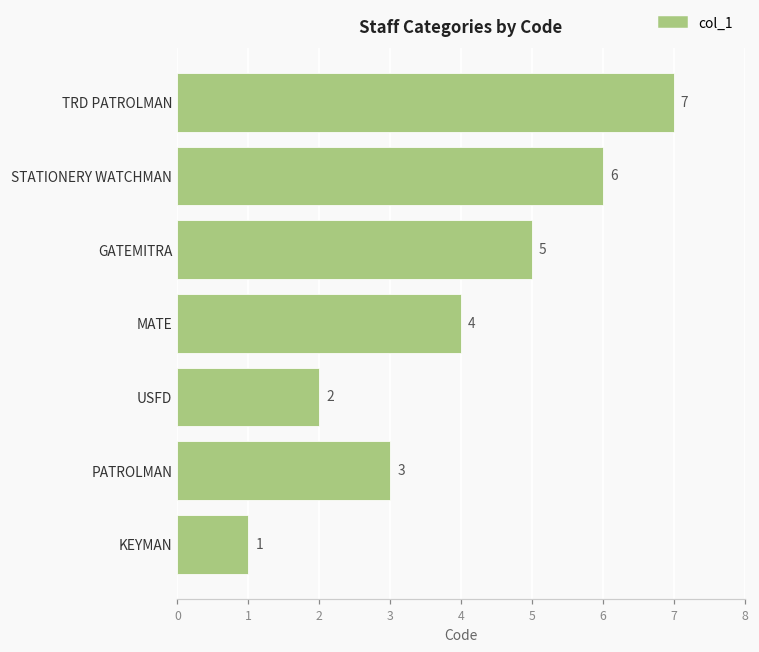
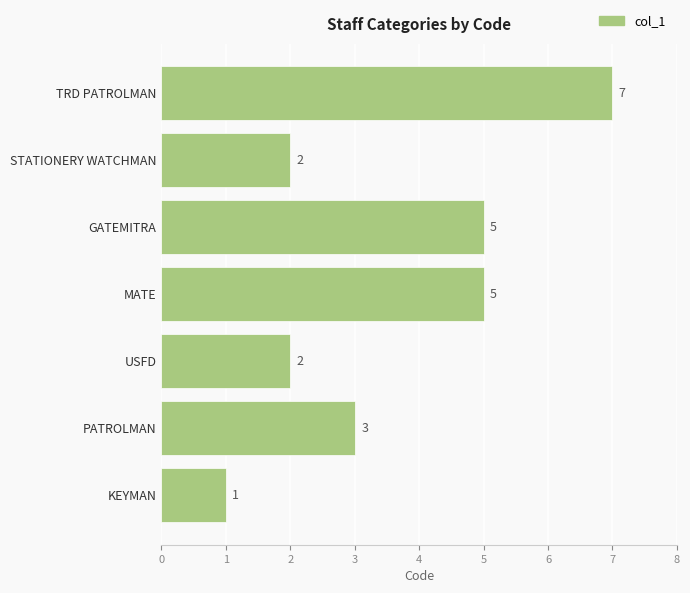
  {
    "TRD PATROLMAN": 7,
-   "STATIONERY WATCHMAN": 6,
+   "STATIONERY WATCHMAN": 2,
    "GATEMITRA": 5,
-   "MATE": 4,
+   "MATE": 5,
    "USFD": 2,
    "PATROLMAN": 3,
    "KEYMAN": 1
  }
